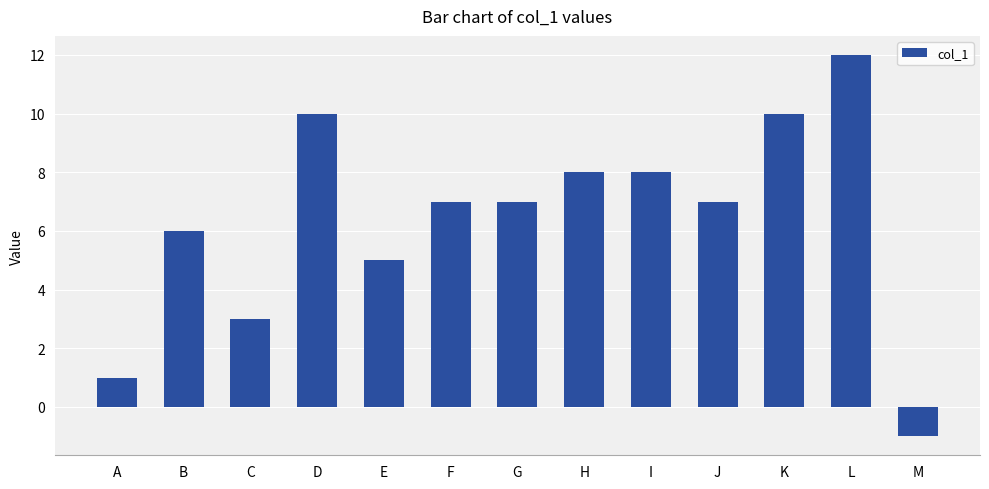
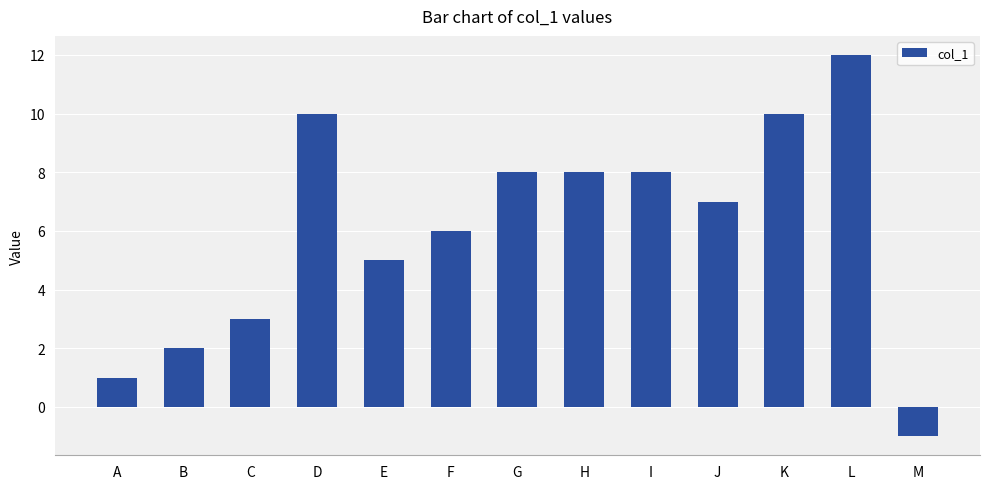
  {
    "A": 1,
-   "B": 6,
+   "B": 2,
    "C": 3,
    "D": 10,
    "E": 5,
-   "F": 7,
-   "G": 7,
+   "F": 6,
+   "G": 8,
    "H": 8,
    "I": 8,
    "J": 7,
    "K": 10,
    "L": 12,
    "M": -1
  }
